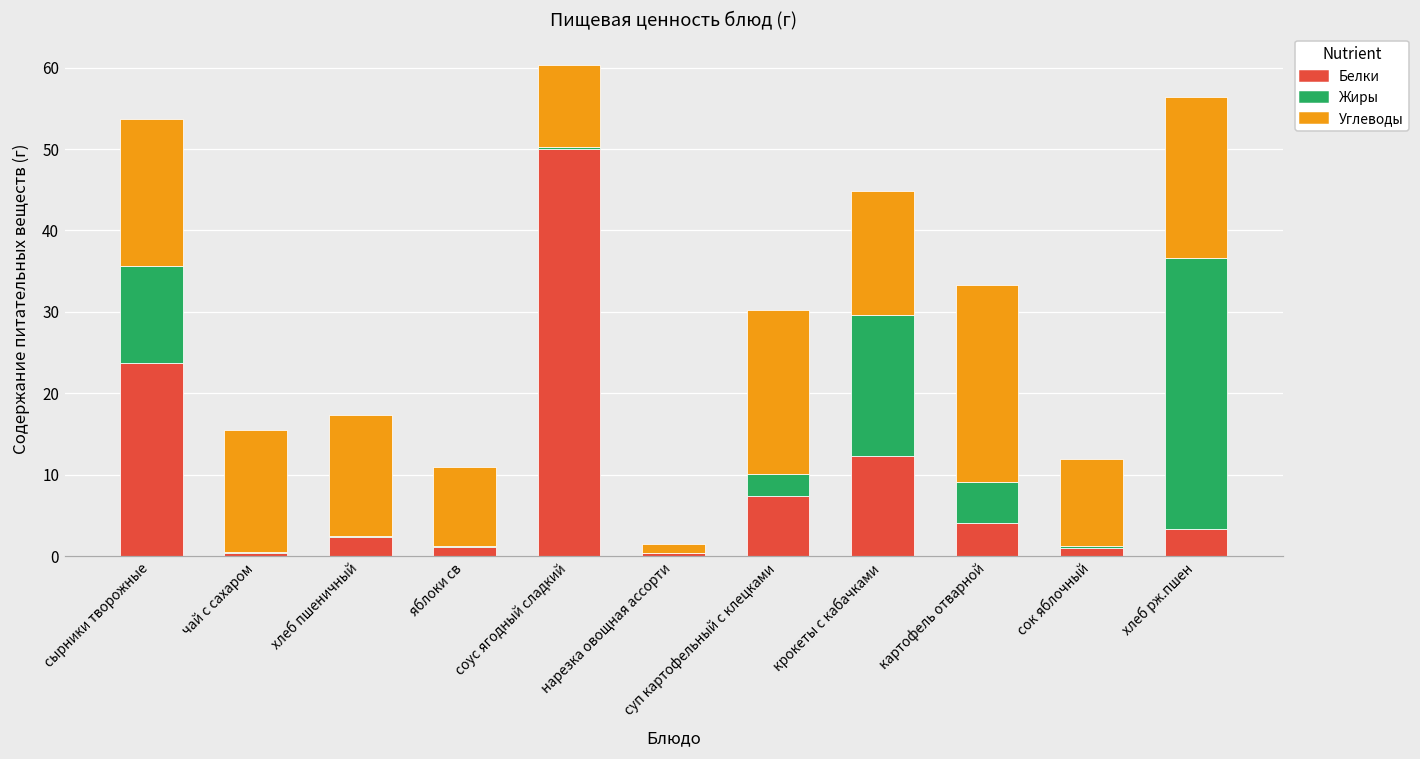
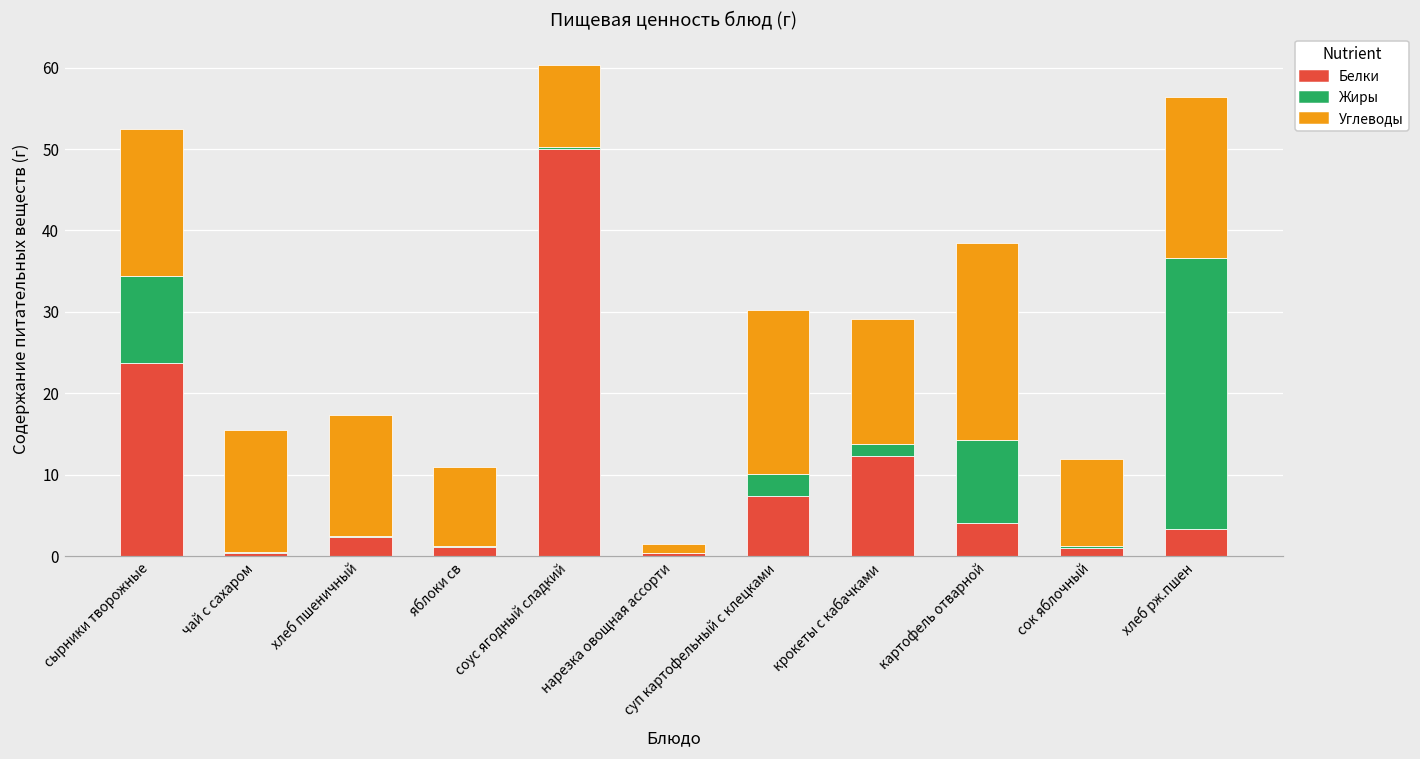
  {
    "Белки": {
      "сырники творожные": 24,
      "чай с сахаром": 0,
      "хлеб пшеничный": 2,
      "яблоки св": 1,
      "соус ягодный сладкий": 50,
      "нарезка овощная ассорти": 0,
      "суп картофельный с клецками": 7,
      "крокеты с кабачками": 12,
      "картофель отварной": 4,
      "сок яблочный": 1,
      "хлеб рж.пшен": 3
    },
    "Жиры": {
-     "сырники творожные": 12,
+     "сырники творожные": 11,
      "нарезка овощная ассорти": 0,
      "суп картофельный с клецками": 3,
-     "крокеты с кабачками": 17,
-     "картофель отварной": 5,
+     "крокеты с кабачками": 2,
+     "картофель отварной": 10,
      "хлеб рж.пшен": 33
    },
    "Углеводы": {
      "сырники творожные": 18,
      "чай с сахаром": 15,
      "хлеб пшеничный": 15,
      "яблоки св": 10,
      "соус ягодный сладкий": 10,
      "нарезка овощная ассорти": 1,
      "суп картофельный с клецками": 20,
      "крокеты с кабачками": 15,
      "картофель отварной": 24,
      "сок яблочный": 11,
      "хлеб рж.пшен": 20
    }
  }
